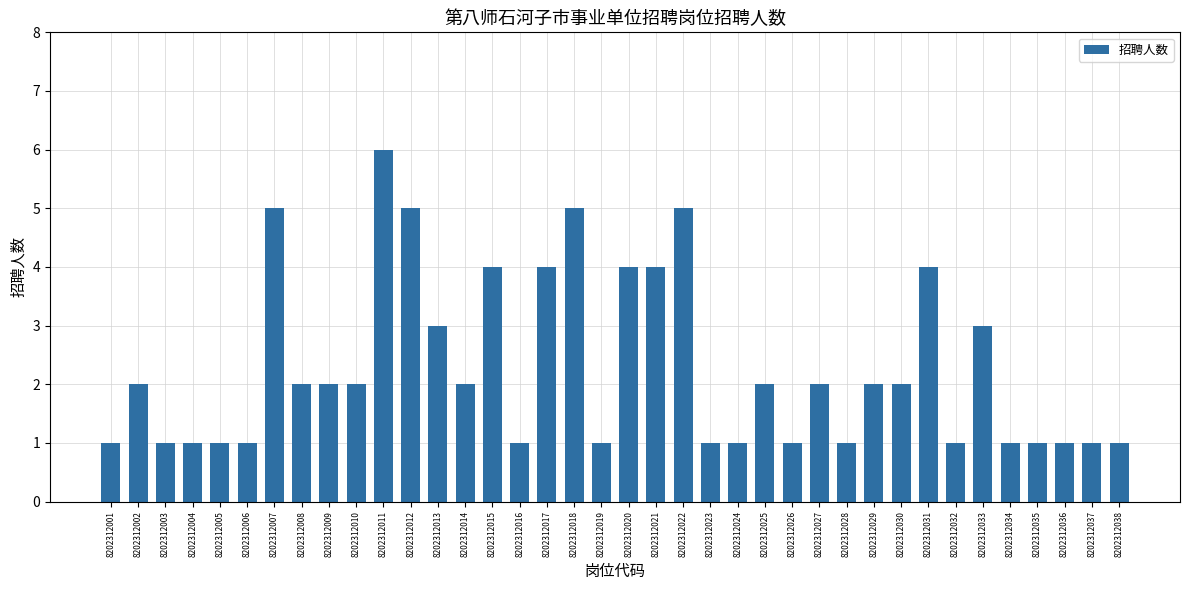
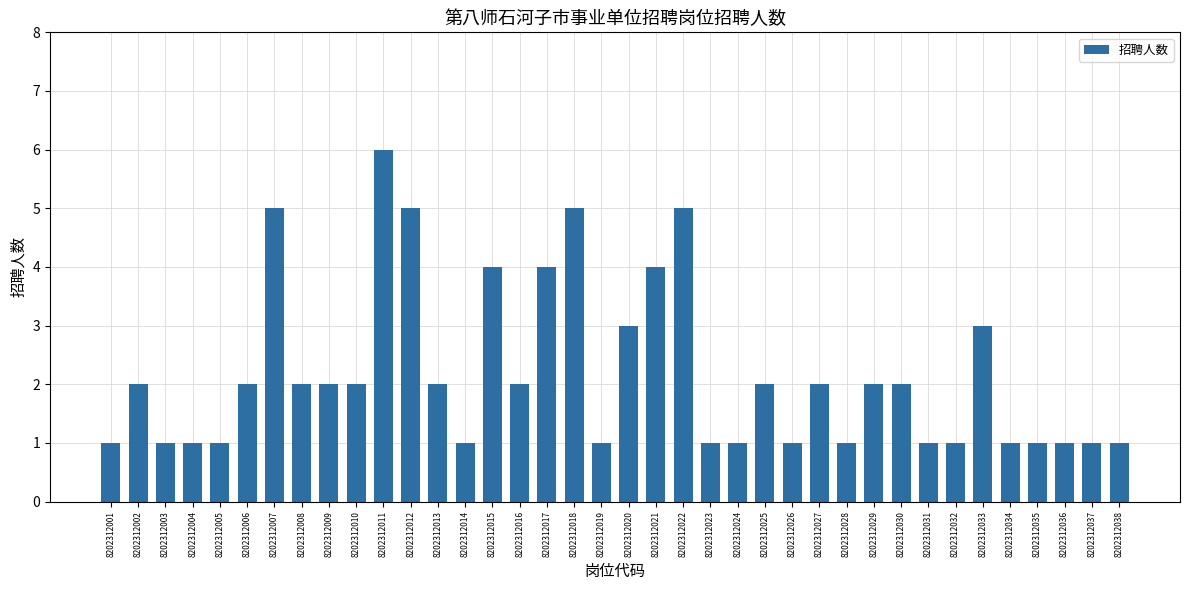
  {
    "8202312001": 1,
    "8202312002": 2,
    "8202312003": 1,
    "8202312004": 1,
    "8202312005": 1,
-   "8202312006": 1,
+   "8202312006": 2,
    "8202312007": 5,
    "8202312008": 2,
    "8202312009": 2,
    "8202312010": 2,
    "8202312011": 6,
    "8202312012": 5,
-   "8202312013": 3,
-   "8202312014": 2,
+   "8202312013": 2,
+   "8202312014": 1,
    "8202312015": 4,
-   "8202312016": 1,
+   "8202312016": 2,
    "8202312017": 4,
    "8202312018": 5,
    "8202312019": 1,
-   "8202312020": 4,
+   "8202312020": 3,
    "8202312021": 4,
    "8202312022": 5,
    "8202312023": 1,
    "8202312024": 1,
    "8202312025": 2,
    "8202312026": 1,
    "8202312027": 2,
    "8202312028": 1,
    "8202312029": 2,
    "8202312030": 2,
-   "8202312031": 4,
+   "8202312031": 1,
    "8202312032": 1,
    "8202312033": 3,
    "8202312034": 1,
    "8202312035": 1,
    "8202312036": 1,
    "8202312037": 1,
    "8202312038": 1
  }
